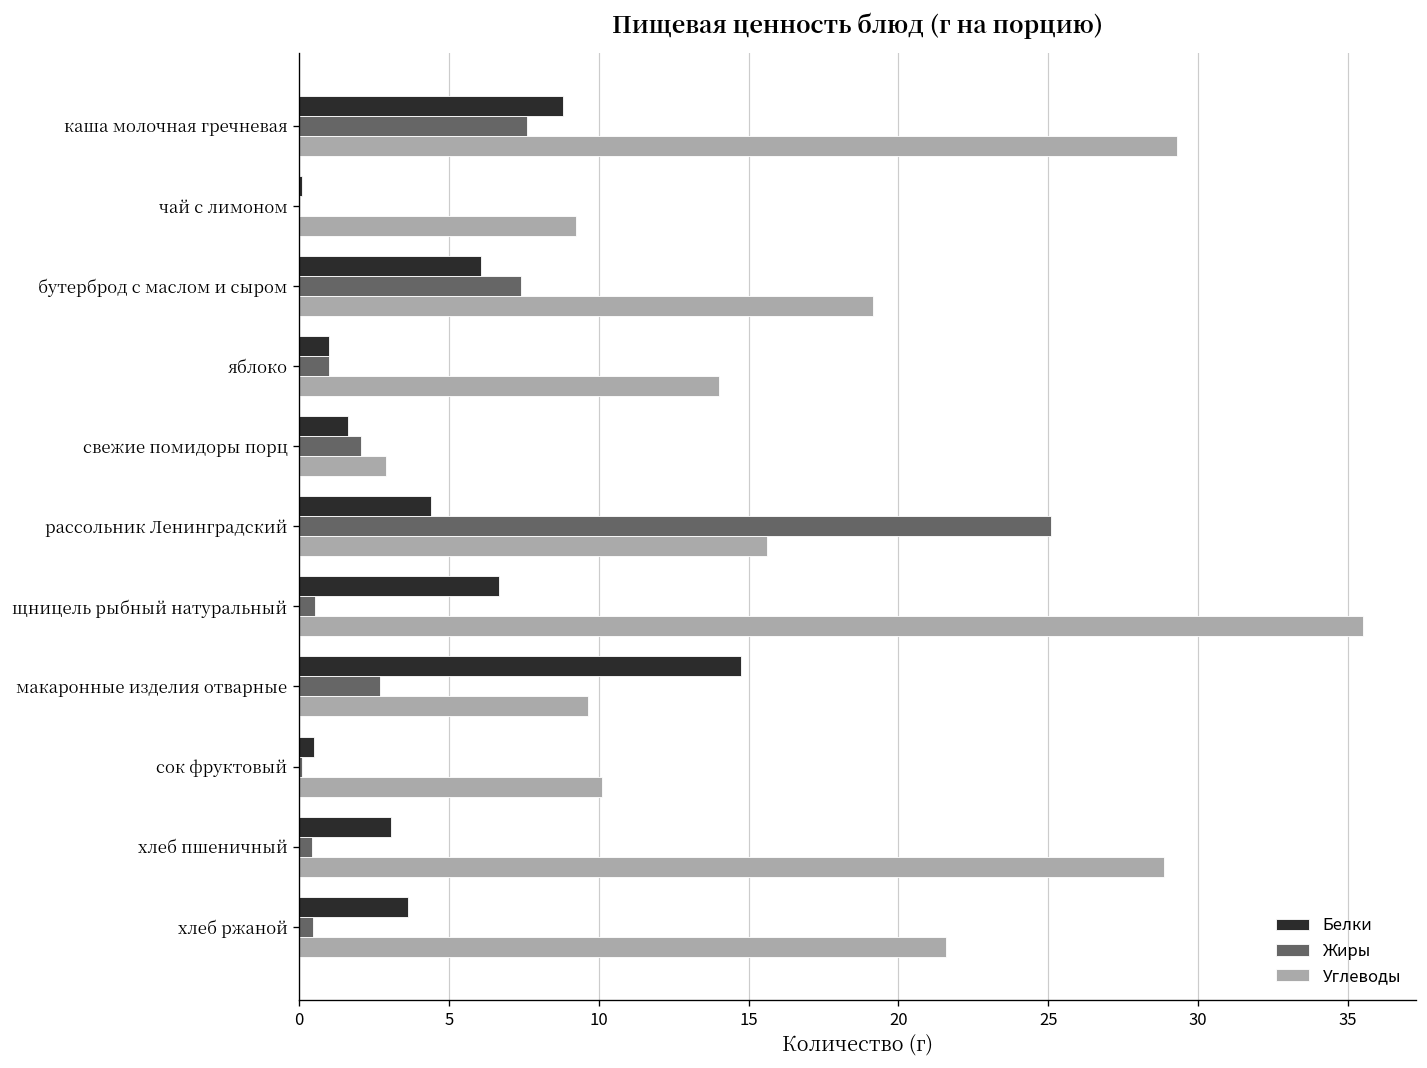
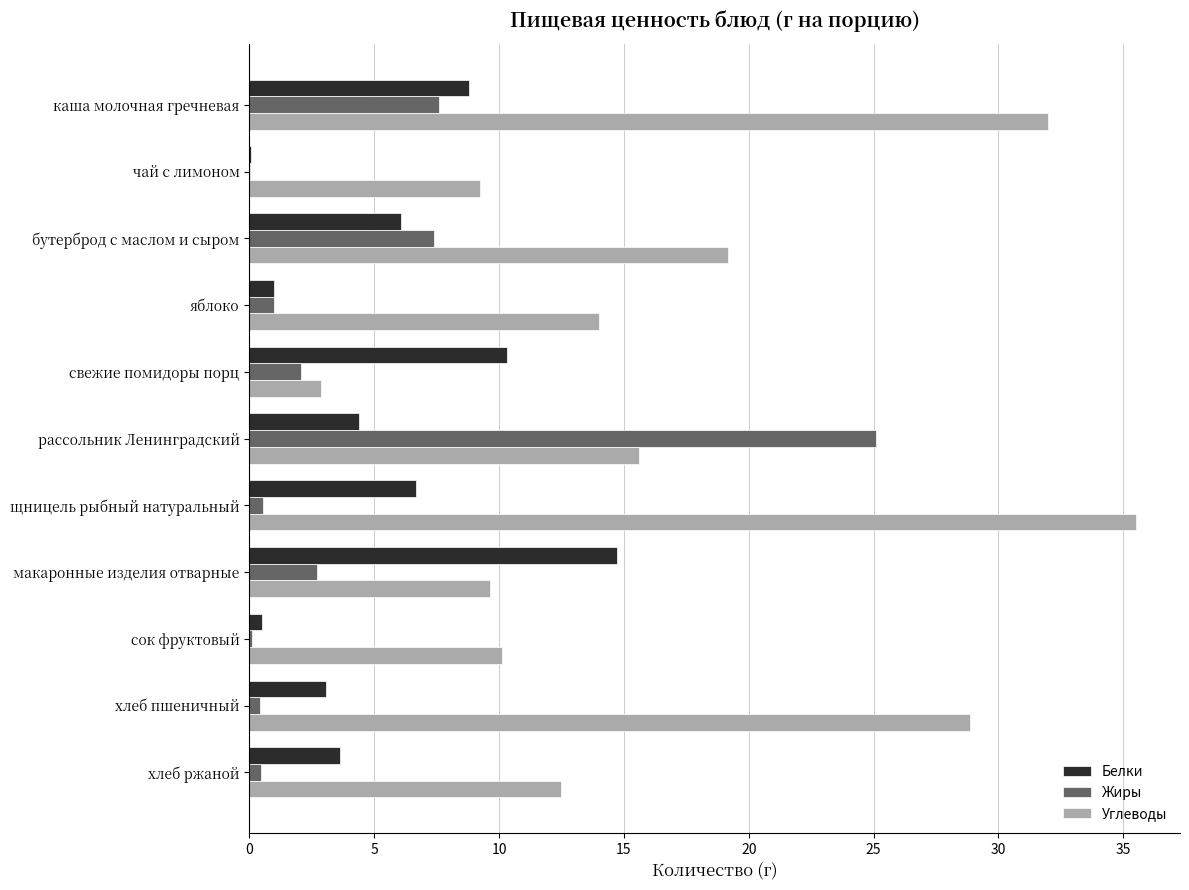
  {
    "Белки": {
      "каша молочная гречневая": 8.8,
      "бутерброд с маслом и сыром": 6.1,
      "яблоко": 1.0,
-     "свежие помидоры порц": 1.6,
+     "свежие помидоры порц": 10.3,
      "рассольник Ленинградский": 4.4,
      "щницель рыбный натуральный": 6.7,
      "макаронные изделия отварные": 14.7,
      "сок фруктовый": 0.5,
      "хлеб пшеничный": 3.1,
      "хлеб ржаной": 3.6
    },
    "Жиры": {
      "каша молочная гречневая": 7.6,
      "бутерброд с маслом и сыром": 7.4,
      "яблоко": 1.0,
      "свежие помидоры порц": 2.1,
      "рассольник Ленинградский": 25.1,
      "щницель рыбный натуральный": 0.5,
      "макаронные изделия отварные": 2.7,
      "хлеб пшеничный": 0.4,
      "хлеб ржаной": 0.5
    },
    "Углеводы": {
-     "каша молочная гречневая": 29.3,
+     "каша молочная гречневая": 32.0,
      "чай с лимоном": 9.2,
      "бутерброд с маслом и сыром": 19.2,
      "яблоко": 14.0,
      "свежие помидоры порц": 2.9,
      "рассольник Ленинградский": 15.6,
      "щницель рыбный натуральный": 35.5,
      "макаронные изделия отварные": 9.6,
      "сок фруктовый": 10.1,
      "хлеб пшеничный": 28.9,
-     "хлеб ржаной": 21.6
+     "хлеб ржаной": 12.5
    }
  }
